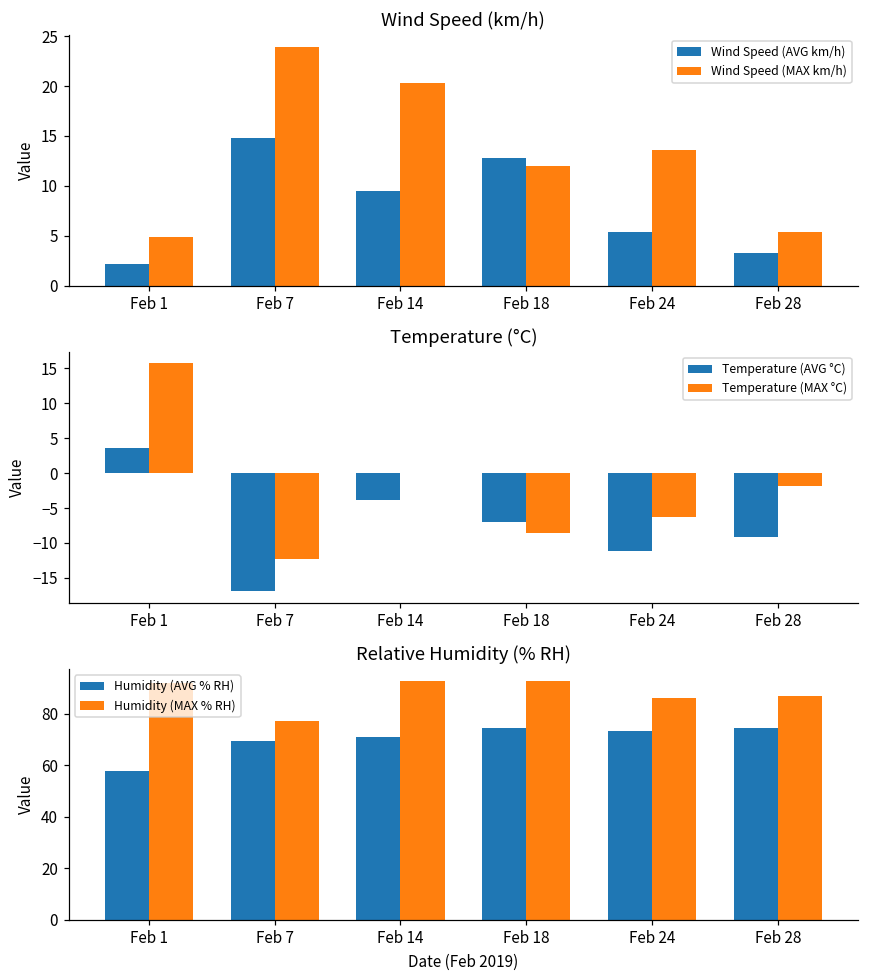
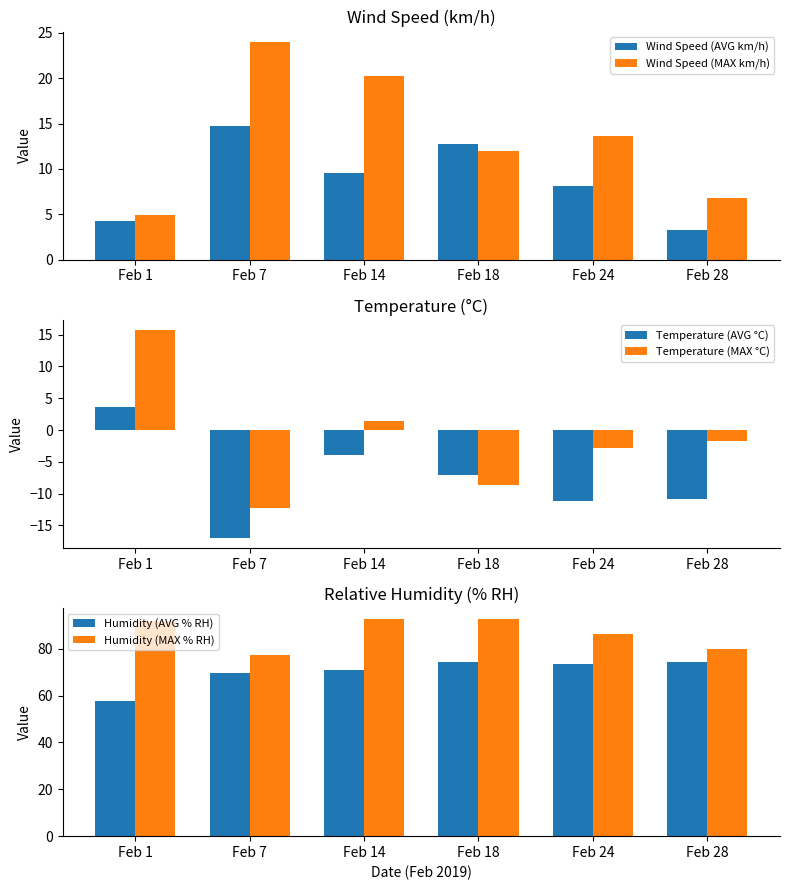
  {
    "Wind Speed (km/h)": {
      "Wind Speed (AVG km/h)": {
-       "Feb 1": 2,
+       "Feb 1": 4,
        "Feb 7": 15,
        "Feb 14": 10,
        "Feb 18": 13,
-       "Feb 24": 5,
+       "Feb 24": 8,
        "Feb 28": 3
      },
      "Wind Speed (MAX km/h)": {
        "Feb 1": 5,
        "Feb 7": 24,
        "Feb 14": 20,
        "Feb 18": 12,
        "Feb 24": 14,
-       "Feb 28": 5
+       "Feb 28": 7
      }
    },
    "Temperature (°C)": {
      "Temperature (AVG °C)": {
        "Feb 1": 4,
        "Feb 7": -17,
        "Feb 14": -4,
        "Feb 18": -7,
        "Feb 24": -11,
-       "Feb 28": -9
+       "Feb 28": -11
      },
      "Temperature (MAX °C)": {
        "Feb 1": 16,
        "Feb 7": -12,
-       "Feb 14": 0,
+       "Feb 14": 1,
        "Feb 18": -9,
-       "Feb 24": -6,
+       "Feb 24": -3,
        "Feb 28": -2
      }
    },
    "Relative Humidity (% RH)": {
      "Humidity (AVG % RH)": {
        "Feb 1": 58,
        "Feb 7": 70,
        "Feb 14": 71,
        "Feb 18": 75,
        "Feb 24": 73,
        "Feb 28": 75
      },
      "Humidity (MAX % RH)": {
        "Feb 7": 77,
        "Feb 14": 93,
        "Feb 18": 93,
        "Feb 24": 86,
-       "Feb 28": 87
+       "Feb 28": 80
      }
    }
  }
